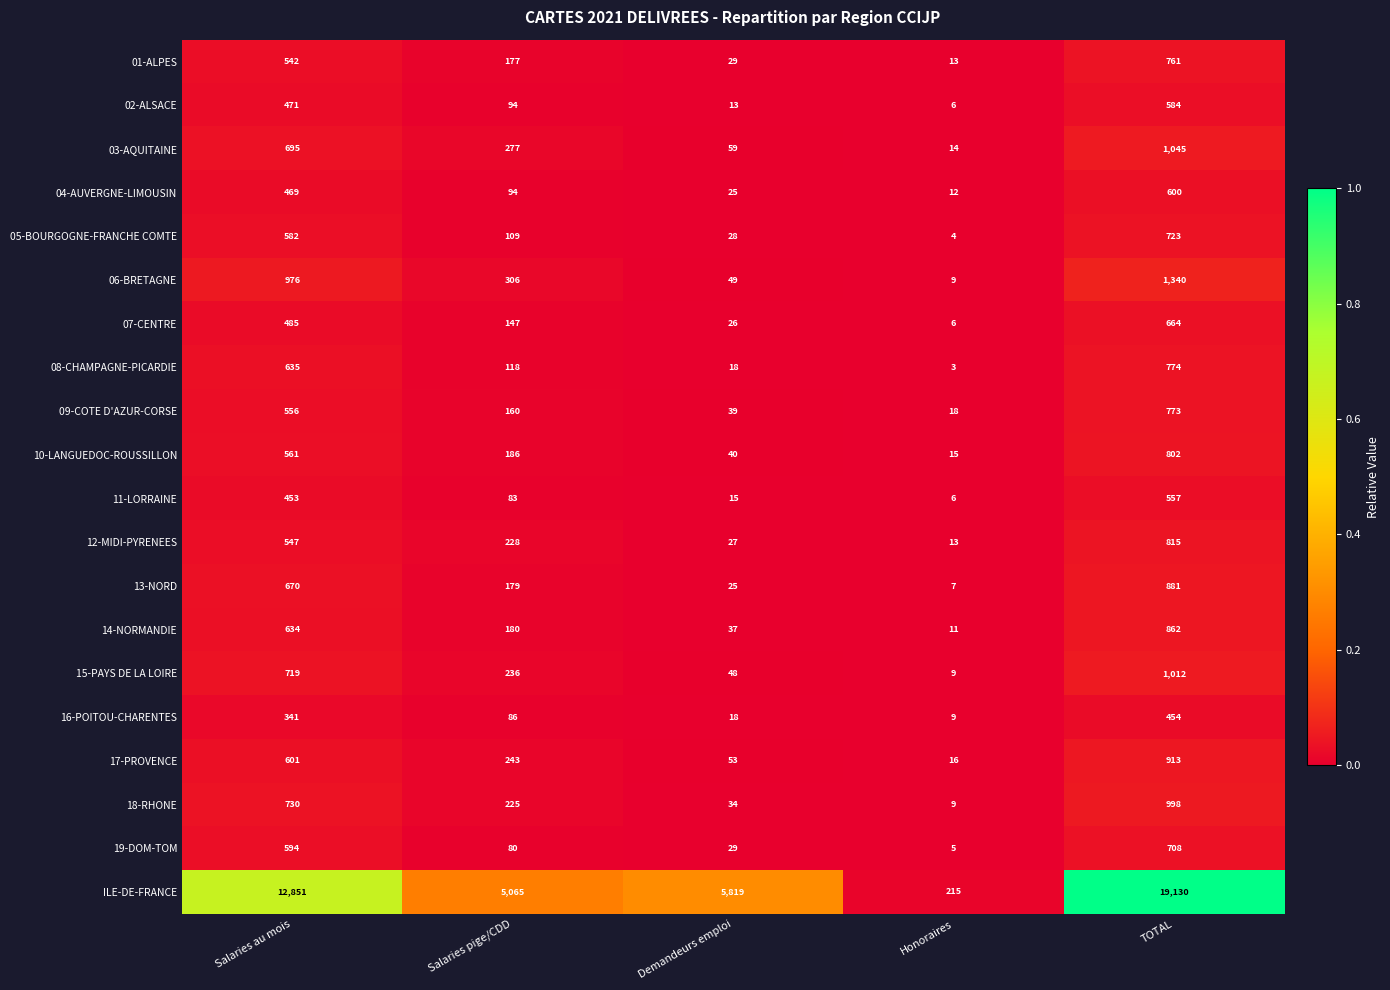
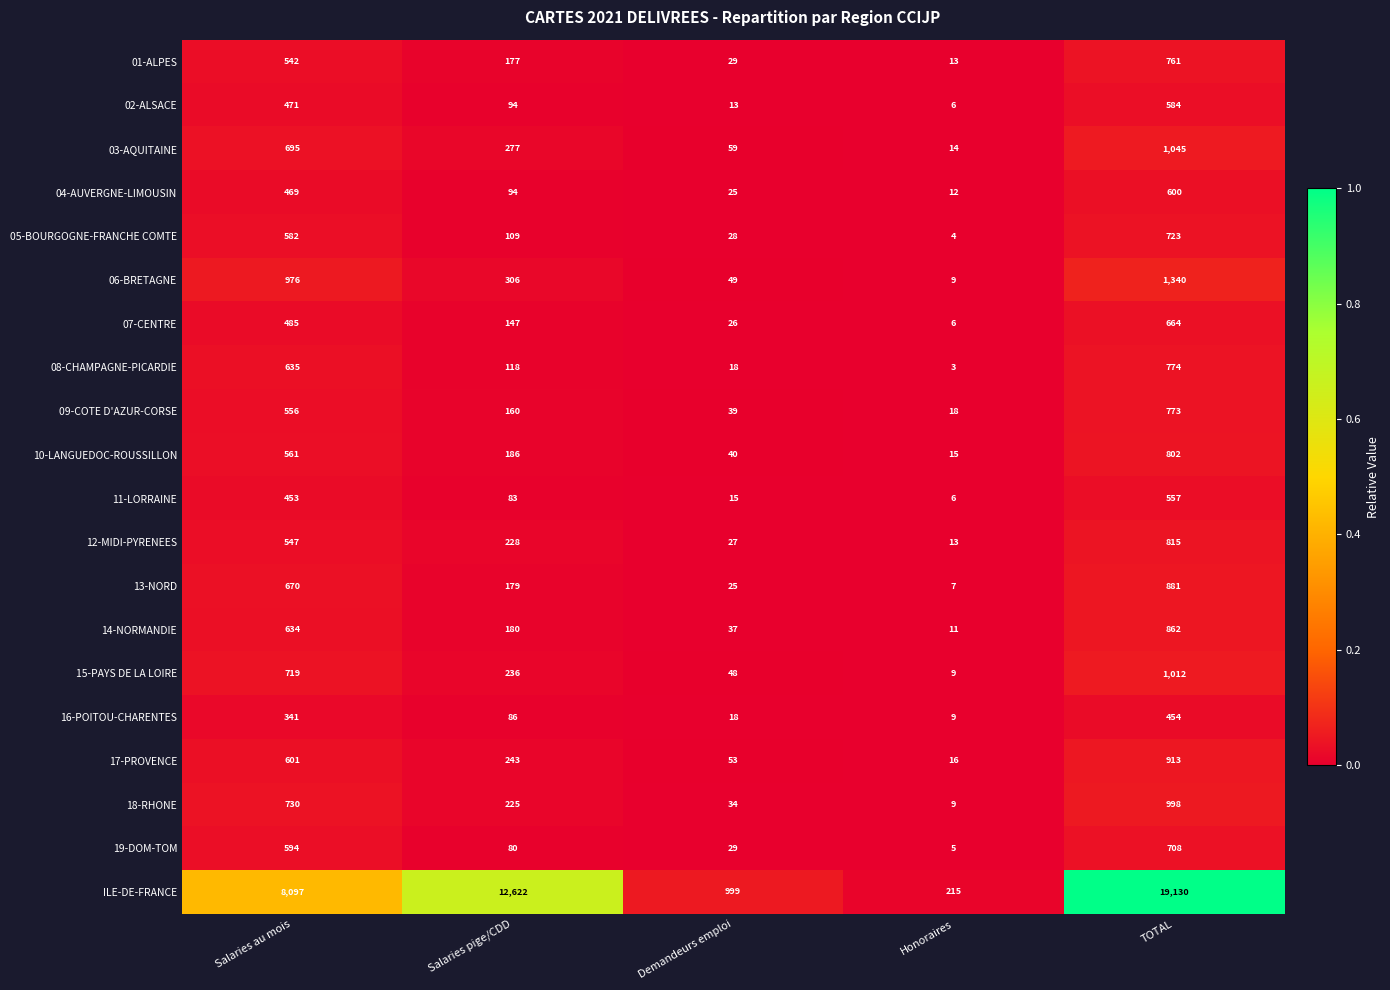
  {
    "01-ALPES": {
      "Salaries au mois": "542",
      "Salaries pige/CDD": "177",
      "Demandeurs emploi": "29",
      "Honoraires": "13",
      "TOTAL": "761"
    },
    "02-ALSACE": {
      "Salaries au mois": "471",
      "Salaries pige/CDD": "94",
      "Demandeurs emploi": "13",
      "Honoraires": "6",
      "TOTAL": "584"
    },
    "03-AQUITAINE": {
      "Salaries au mois": "695",
      "Salaries pige/CDD": "277",
      "Demandeurs emploi": "59",
      "Honoraires": "14",
      "TOTAL": "1,045"
    },
    "04-AUVERGNE-LIMOUSIN": {
      "Salaries au mois": "469",
      "Salaries pige/CDD": "94",
      "Demandeurs emploi": "25",
      "Honoraires": "12",
      "TOTAL": "600"
    },
    "05-BOURGOGNE-FRANCHE COMTE": {
      "Salaries au mois": "582",
      "Salaries pige/CDD": "109",
      "Demandeurs emploi": "28",
      "Honoraires": "4",
      "TOTAL": "723"
    },
    "06-BRETAGNE": {
      "Salaries au mois": "976",
      "Salaries pige/CDD": "306",
      "Demandeurs emploi": "49",
      "Honoraires": "9",
      "TOTAL": "1,340"
    },
    "07-CENTRE": {
      "Salaries au mois": "485",
      "Salaries pige/CDD": "147",
      "Demandeurs emploi": "26",
      "Honoraires": "6",
      "TOTAL": "664"
    },
    "08-CHAMPAGNE-PICARDIE": {
      "Salaries au mois": "635",
      "Salaries pige/CDD": "118",
      "Demandeurs emploi": "18",
      "Honoraires": "3",
      "TOTAL": "774"
    },
    "09-COTE D'AZUR-CORSE": {
      "Salaries au mois": "556",
      "Salaries pige/CDD": "160",
      "Demandeurs emploi": "39",
      "Honoraires": "18",
      "TOTAL": "773"
    },
    "10-LANGUEDOC-ROUSSILLON": {
      "Salaries au mois": "561",
      "Salaries pige/CDD": "186",
      "Demandeurs emploi": "40",
      "Honoraires": "15",
      "TOTAL": "802"
    },
    "11-LORRAINE": {
      "Salaries au mois": "453",
      "Salaries pige/CDD": "83",
      "Demandeurs emploi": "15",
      "Honoraires": "6",
      "TOTAL": "557"
    },
    "12-MIDI-PYRENEES": {
      "Salaries au mois": "547",
      "Salaries pige/CDD": "228",
      "Demandeurs emploi": "27",
      "Honoraires": "13",
      "TOTAL": "815"
    },
    "13-NORD": {
      "Salaries au mois": "670",
      "Salaries pige/CDD": "179",
      "Demandeurs emploi": "25",
      "Honoraires": "7",
      "TOTAL": "881"
    },
    "14-NORMANDIE": {
      "Salaries au mois": "634",
      "Salaries pige/CDD": "180",
      "Demandeurs emploi": "37",
      "Honoraires": "11",
      "TOTAL": "862"
    },
    "15-PAYS DE LA LOIRE": {
      "Salaries au mois": "719",
      "Salaries pige/CDD": "236",
      "Demandeurs emploi": "48",
      "Honoraires": "9",
      "TOTAL": "1,012"
    },
    "16-POITOU-CHARENTES": {
      "Salaries au mois": "341",
      "Salaries pige/CDD": "86",
      "Demandeurs emploi": "18",
      "Honoraires": "9",
      "TOTAL": "454"
    },
    "17-PROVENCE": {
      "Salaries au mois": "601",
      "Salaries pige/CDD": "243",
      "Demandeurs emploi": "53",
      "Honoraires": "16",
      "TOTAL": "913"
    },
    "18-RHONE": {
      "Salaries au mois": "730",
      "Salaries pige/CDD": "225",
      "Demandeurs emploi": "34",
      "Honoraires": "9",
      "TOTAL": "998"
    },
    "19-DOM-TOM": {
      "Salaries au mois": "594",
      "Salaries pige/CDD": "80",
      "Demandeurs emploi": "29",
      "Honoraires": "5",
      "TOTAL": "708"
    },
    "ILE-DE-FRANCE": {
-     "Salaries au mois": "12,851",
-     "Salaries pige/CDD": "5,065",
-     "Demandeurs emploi": "5,819",
+     "Salaries au mois": "8,097",
+     "Salaries pige/CDD": "12,622",
+     "Demandeurs emploi": "999",
      "Honoraires": "215",
      "TOTAL": "19,130"
    }
  }
